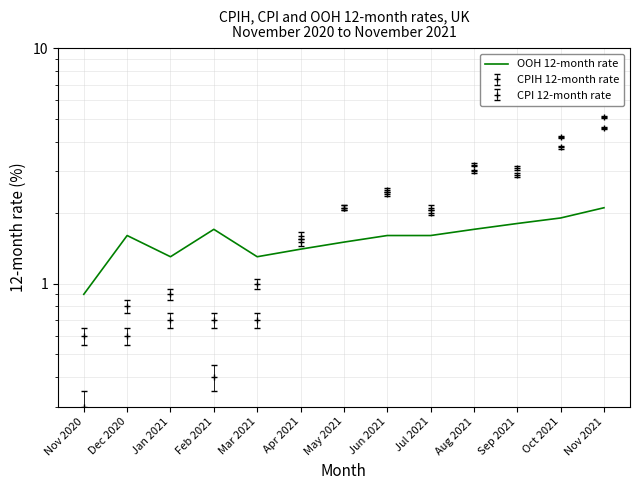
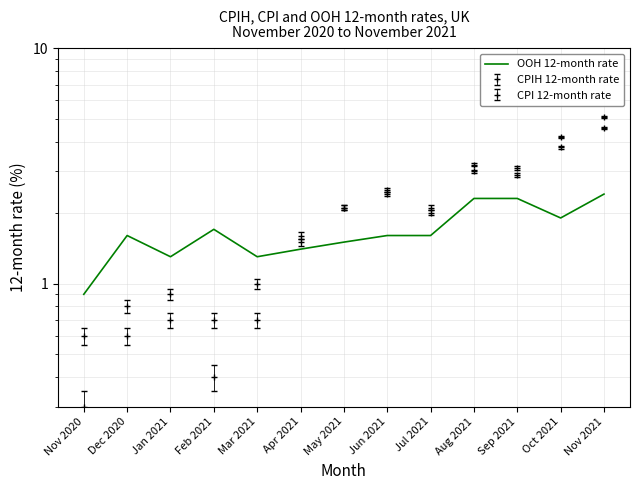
  {
    "OOH 12-month rate": {
      "Nov 2020": 0.9,
      "Dec 2020": 1.6,
      "Jan 2021": 1.3,
      "Feb 2021": 1.7,
      "Mar 2021": 1.3,
      "Apr 2021": 1.4,
      "May 2021": 1.5,
      "Jun 2021": 1.6,
      "Jul 2021": 1.6,
-     "Aug 2021": 1.7,
-     "Sep 2021": 1.8,
+     "Aug 2021": 2.3,
+     "Sep 2021": 2.3,
      "Oct 2021": 1.9,
-     "Nov 2021": 2.1
+     "Nov 2021": 2.4
    }
  }
